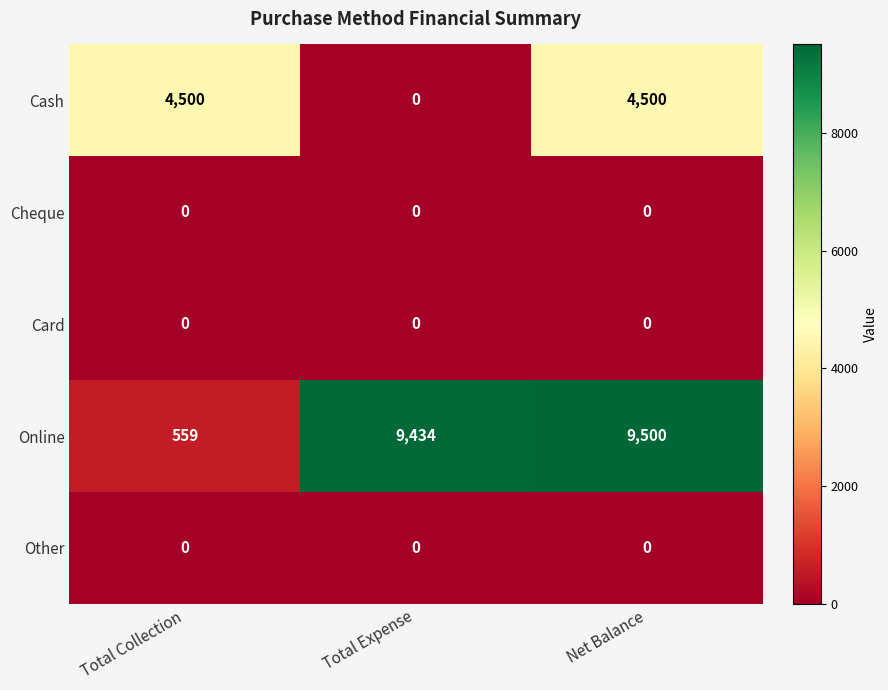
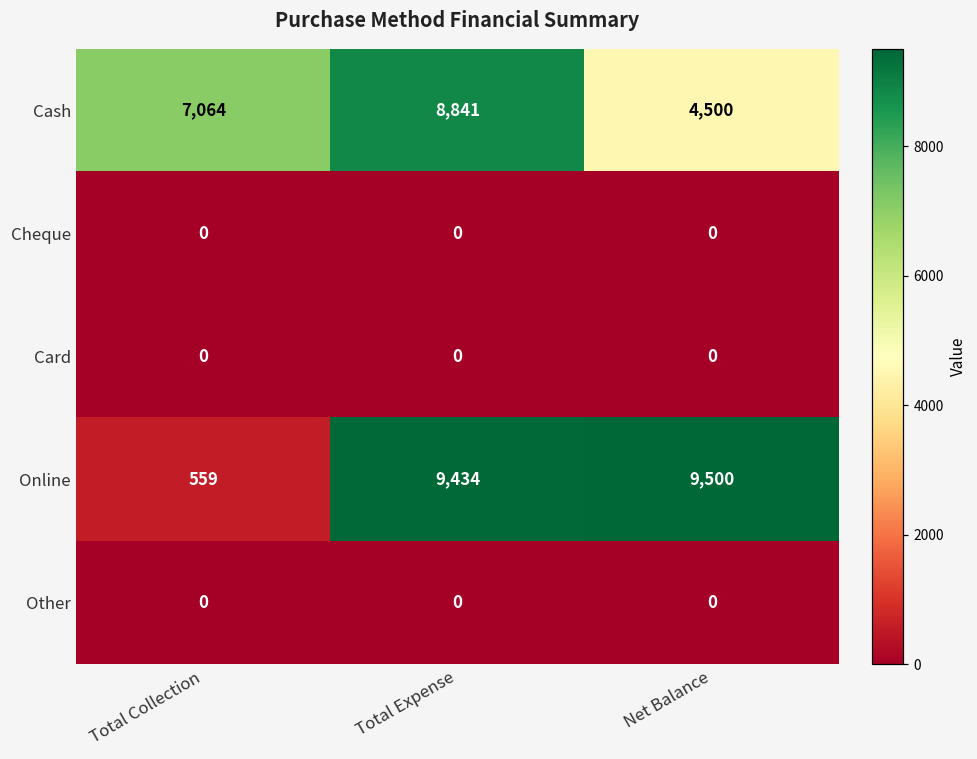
  {
    "Cash": {
-     "Total Collection": "4,500",
-     "Total Expense": "0",
+     "Total Collection": "7,064",
+     "Total Expense": "8,841",
      "Net Balance": "4,500"
    },
    "Cheque": {
      "Total Collection": "0",
      "Total Expense": "0",
      "Net Balance": "0"
    },
    "Card": {
      "Total Collection": "0",
      "Total Expense": "0",
      "Net Balance": "0"
    },
    "Online": {
      "Total Collection": "559",
      "Total Expense": "9,434",
      "Net Balance": "9,500"
    },
    "Other": {
      "Total Collection": "0",
      "Total Expense": "0",
      "Net Balance": "0"
    }
  }
